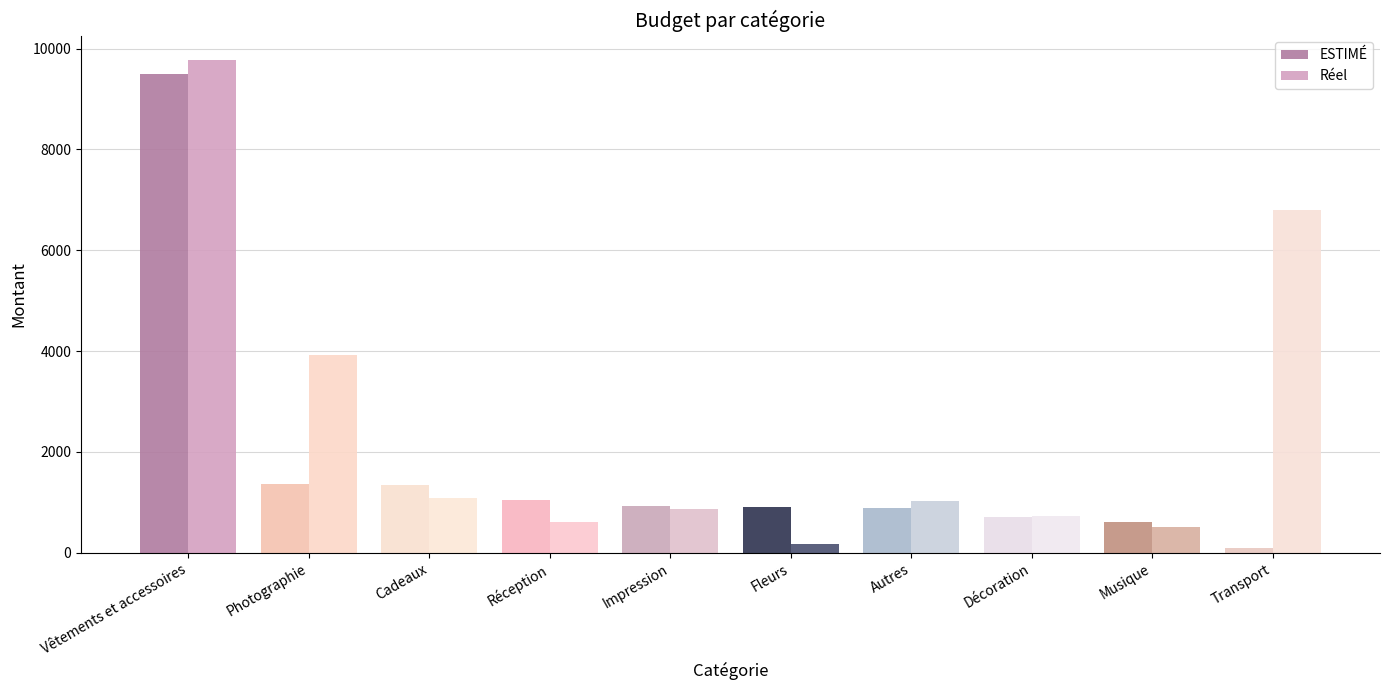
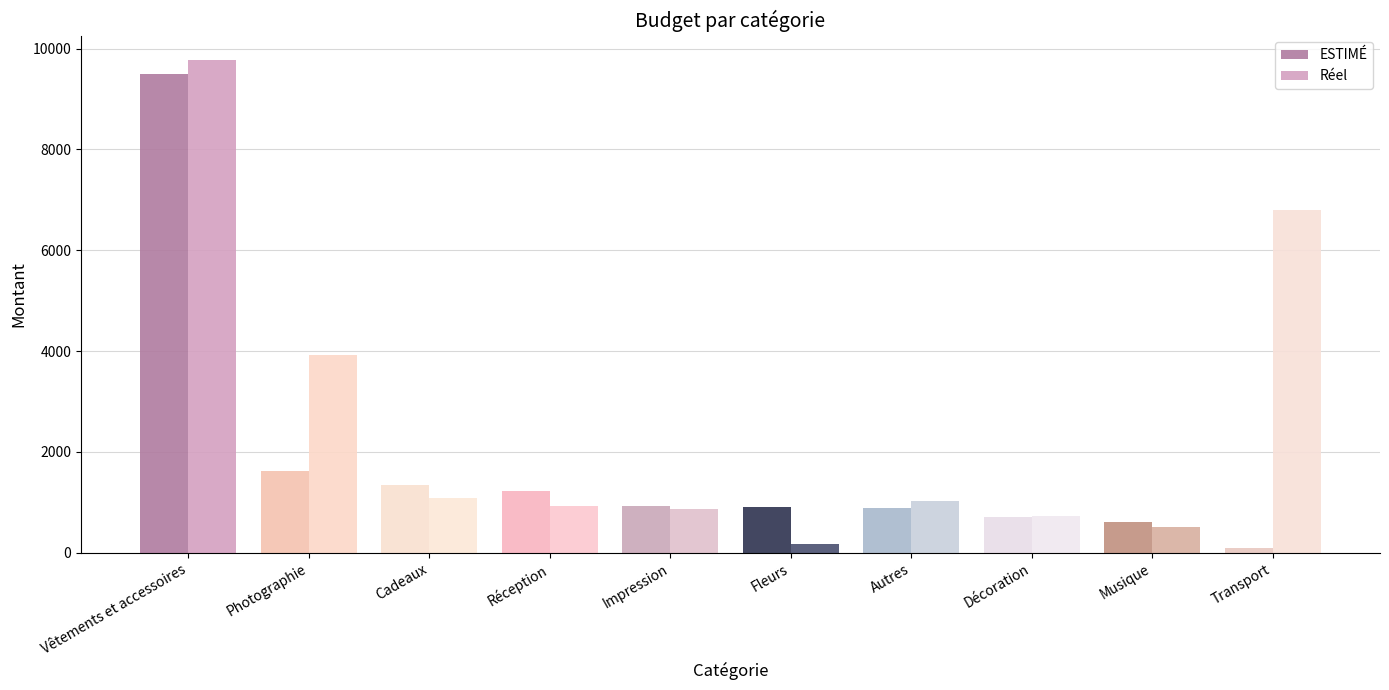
  {
    "ESTIMÉ": {
      "Vêtements et accessoires": 9500,
-     "Photographie": 1400,
+     "Photographie": 1600,
      "Cadeaux": 1300,
-     "Réception": 1100,
+     "Réception": 1200,
      "Impression": 900,
      "Fleurs": 900,
      "Autres": 900,
      "Décoration": 700,
      "Musique": 600,
      "Transport": 100
    },
    "Réel": {
      "Vêtements et accessoires": 9800,
      "Photographie": 3900,
      "Cadeaux": 1100,
-     "Réception": 600,
+     "Réception": 900,
      "Impression": 900,
      "Fleurs": 200,
      "Autres": 1000,
      "Décoration": 700,
      "Musique": 500,
      "Transport": 6800
    }
  }
